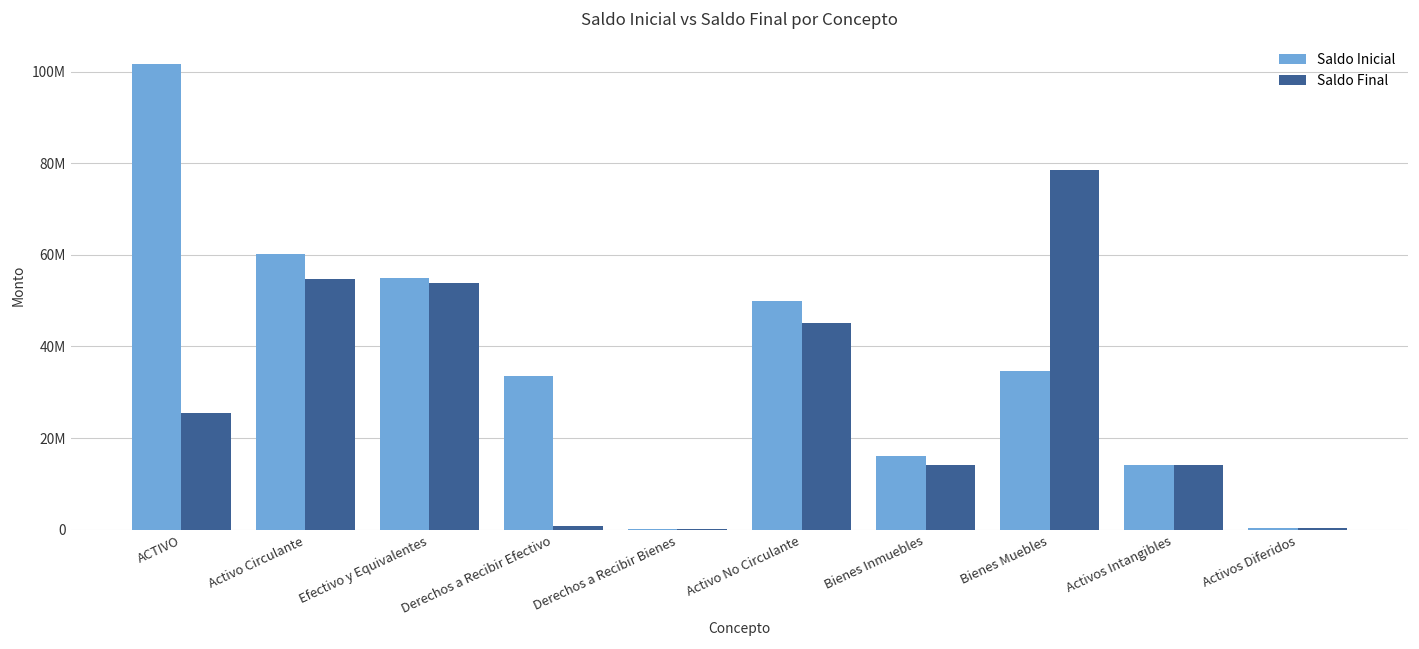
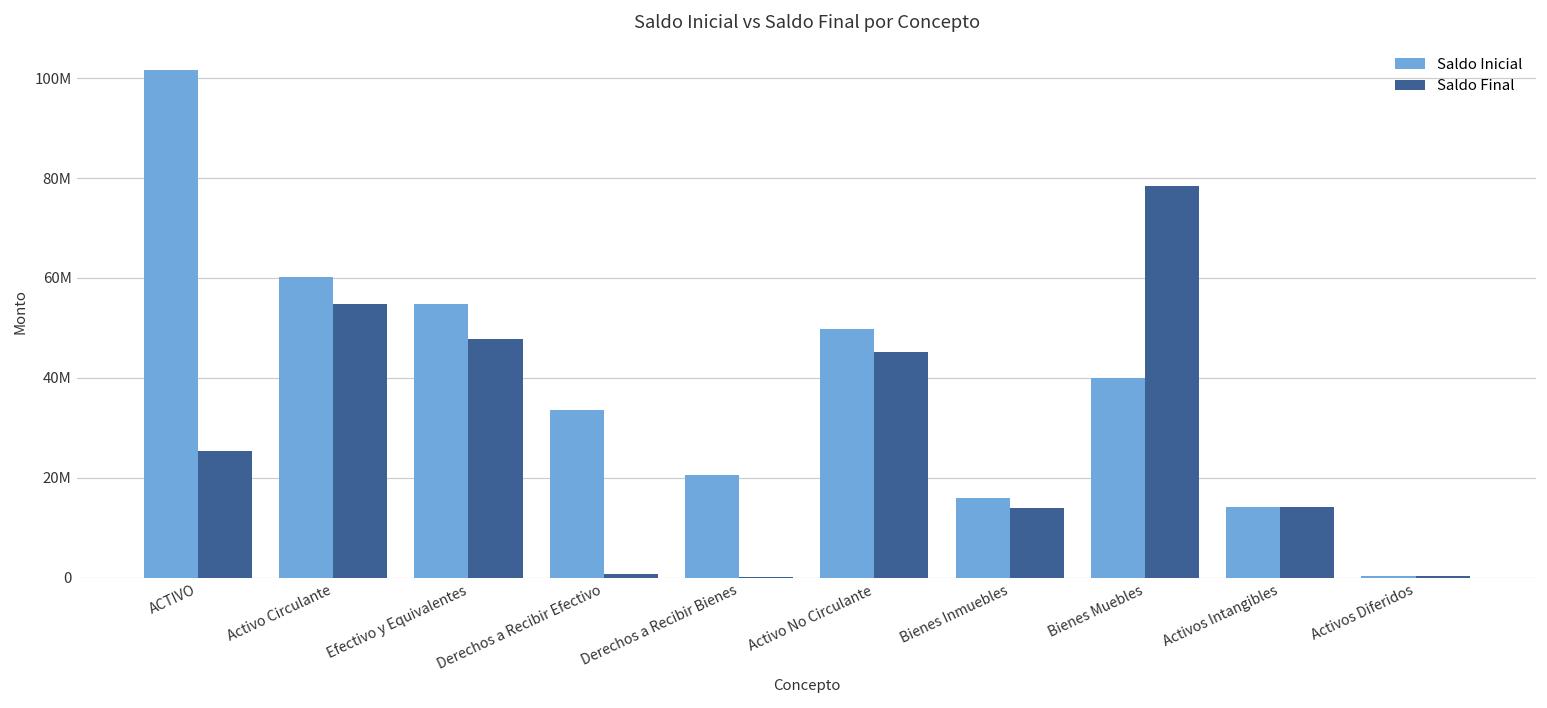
  {
    "Saldo Inicial": {
      "ACTIVO": 102000000,
      "Activo Circulante": 60000000,
      "Efectivo y Equivalentes": 55000000,
      "Derechos a Recibir Efectivo": 34000000,
-     "Derechos a Recibir Bienes": 0,
+     "Derechos a Recibir Bienes": 21000000,
      "Activo No Circulante": 50000000,
      "Bienes Inmuebles": 16000000,
-     "Bienes Muebles": 35000000,
+     "Bienes Muebles": 40000000,
      "Activos Intangibles": 14000000
    },
    "Saldo Final": {
      "ACTIVO": 25000000,
      "Activo Circulante": 55000000,
-     "Efectivo y Equivalentes": 54000000,
+     "Efectivo y Equivalentes": 48000000,
      "Derechos a Recibir Efectivo": 1000000,
      "Activo No Circulante": 45000000,
      "Bienes Inmuebles": 14000000,
      "Bienes Muebles": 78000000,
      "Activos Intangibles": 14000000
    }
  }
